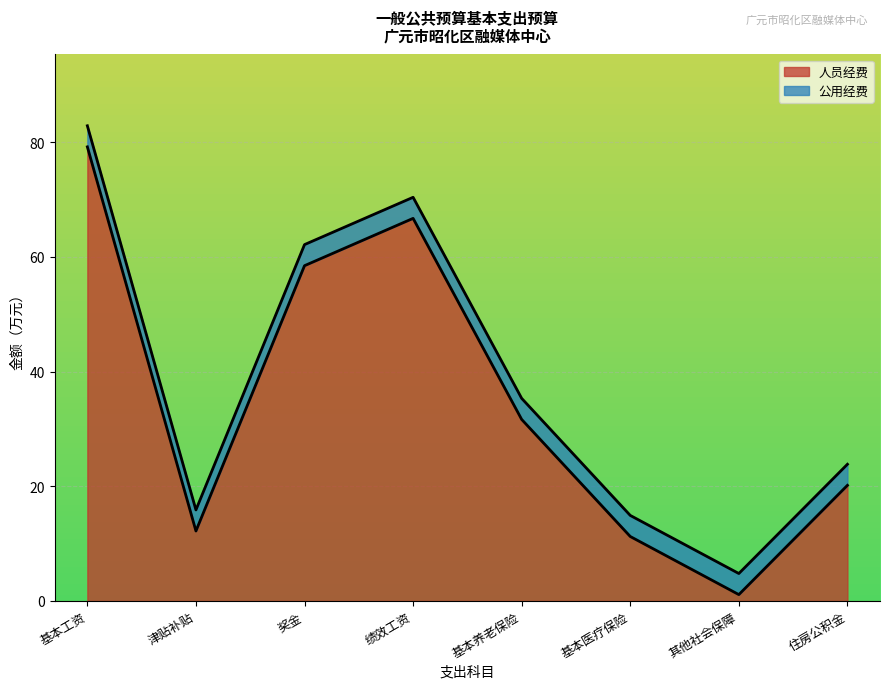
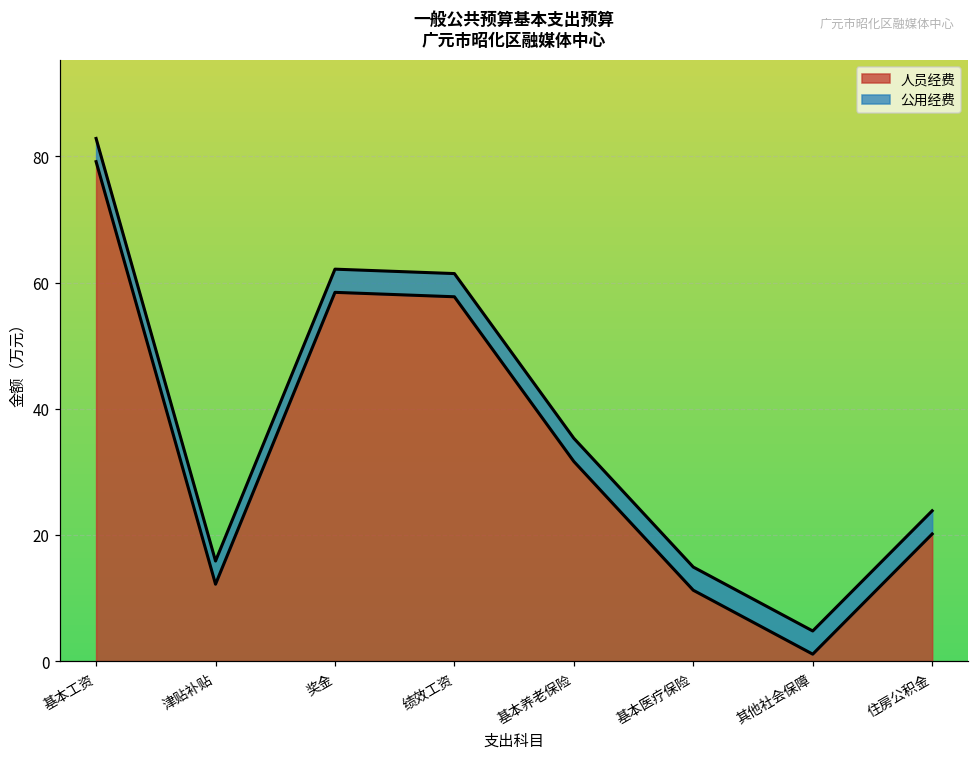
  {
    "人员经费": {
      "基本工资": 79,
      "津贴补贴": 12,
      "奖金": 58,
-     "绩效工资": 67,
+     "绩效工资": 58,
      "基本养老保险": 32,
      "基本医疗保险": 11,
      "其他社会保障": 1,
      "住房公积金": 20
    },
    "公用经费": {
      "基本工资": 4,
      "津贴补贴": 4,
      "奖金": 4,
      "绩效工资": 4,
      "基本养老保险": 4,
      "基本医疗保险": 4,
      "其他社会保障": 4,
      "住房公积金": 4
    }
  }
